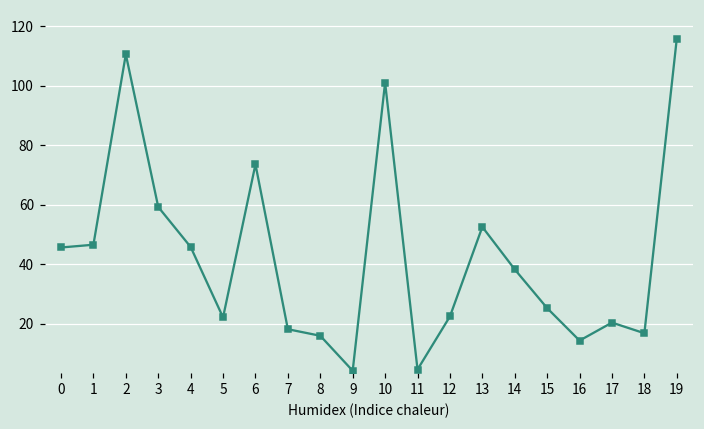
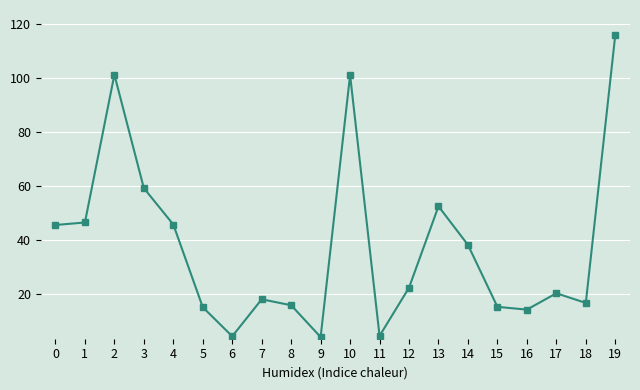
  {
    "0": 46,
    "1": 46,
-   "2": 110,
+   "2": 101,
    "3": 59,
    "4": 46,
-   "5": 22,
-   "6": 74,
+   "5": 15,
+   "6": 4,
    "7": 18,
    "8": 16,
    "9": 4,
    "10": 101,
    "11": 5,
    "12": 22,
    "13": 52,
    "14": 38,
-   "15": 25,
+   "15": 15,
    "16": 14,
    "17": 20,
    "18": 17,
    "19": 116
  }
